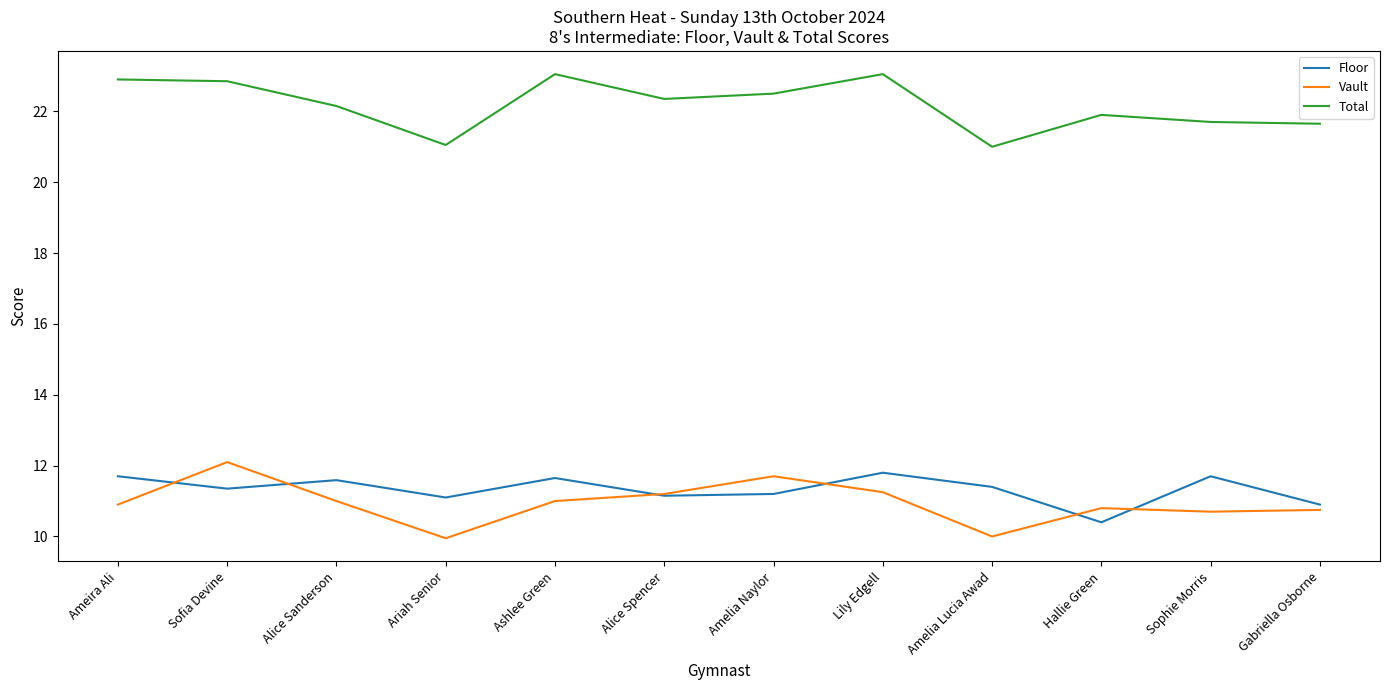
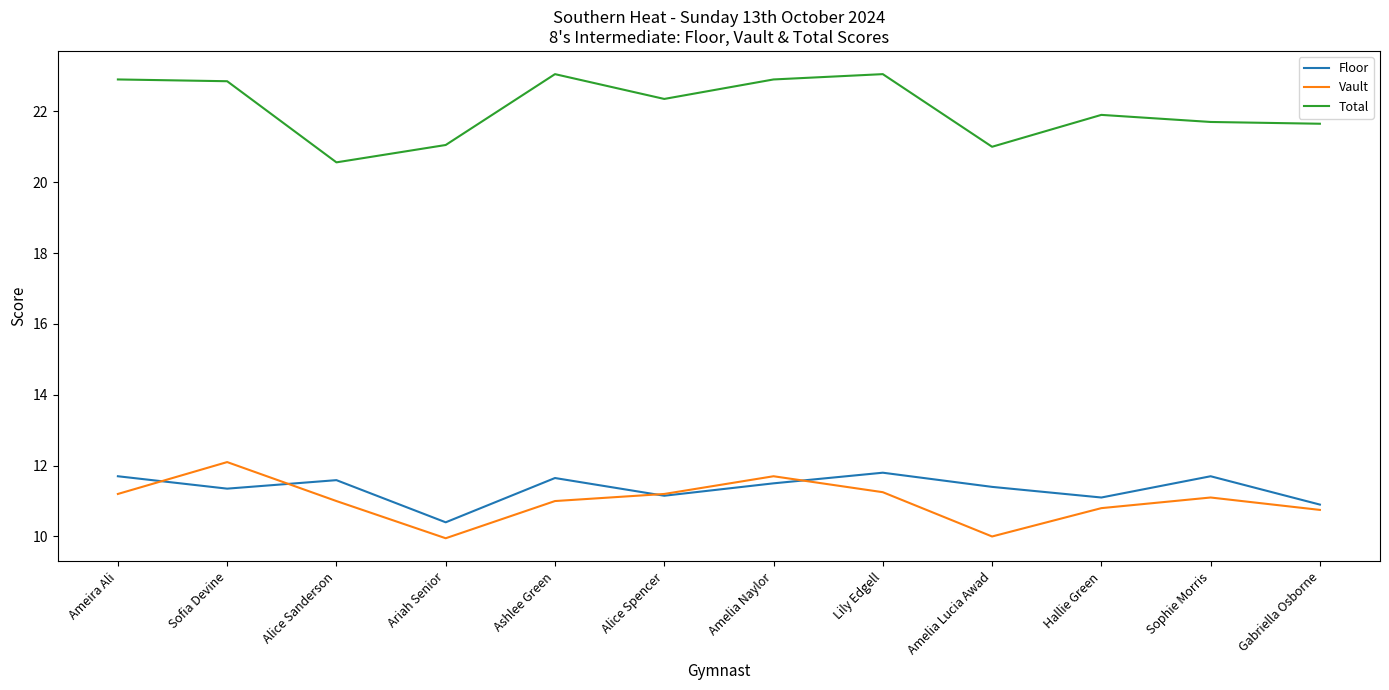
  {
    "Floor": {
      "Ameira Ali": 11.7,
      "Sofia Devine": 11.4,
      "Alice Sanderson": 11.6,
-     "Ariah Senior": 11.1,
+     "Ariah Senior": 10.4,
      "Ashlee Green": 11.7,
-     "Amelia Naylor": 11.2,
+     "Amelia Naylor": 11.5,
      "Lily Edgell": 11.8,
      "Amelia Lucia Awad": 11.4,
-     "Hallie Green": 10.4,
+     "Hallie Green": 11.1,
      "Sophie Morris": 11.7,
      "Gabriella Osborne": 10.9
    },
    "Vault": {
-     "Ameira Ali": 10.9,
+     "Ameira Ali": 11.2,
      "Sofia Devine": 12.1,
      "Alice Sanderson": 11.0,
      "Ariah Senior": 10.0,
      "Ashlee Green": 11.0,
      "Amelia Naylor": 11.7,
      "Lily Edgell": 11.3,
      "Amelia Lucia Awad": 10.0,
      "Hallie Green": 10.8,
-     "Sophie Morris": 10.7,
+     "Sophie Morris": 11.1,
      "Gabriella Osborne": 10.8
    },
    "Total": {
      "Ameira Ali": 22.9,
      "Sofia Devine": 22.9,
-     "Alice Sanderson": 22.2,
+     "Alice Sanderson": 20.6,
      "Ariah Senior": 21.1,
      "Ashlee Green": 23.1,
      "Alice Spencer": 22.4,
-     "Amelia Naylor": 22.5,
+     "Amelia Naylor": 22.9,
      "Lily Edgell": 23.1,
      "Amelia Lucia Awad": 21.0,
      "Hallie Green": 21.9,
      "Sophie Morris": 21.7,
      "Gabriella Osborne": 21.7
    }
  }
